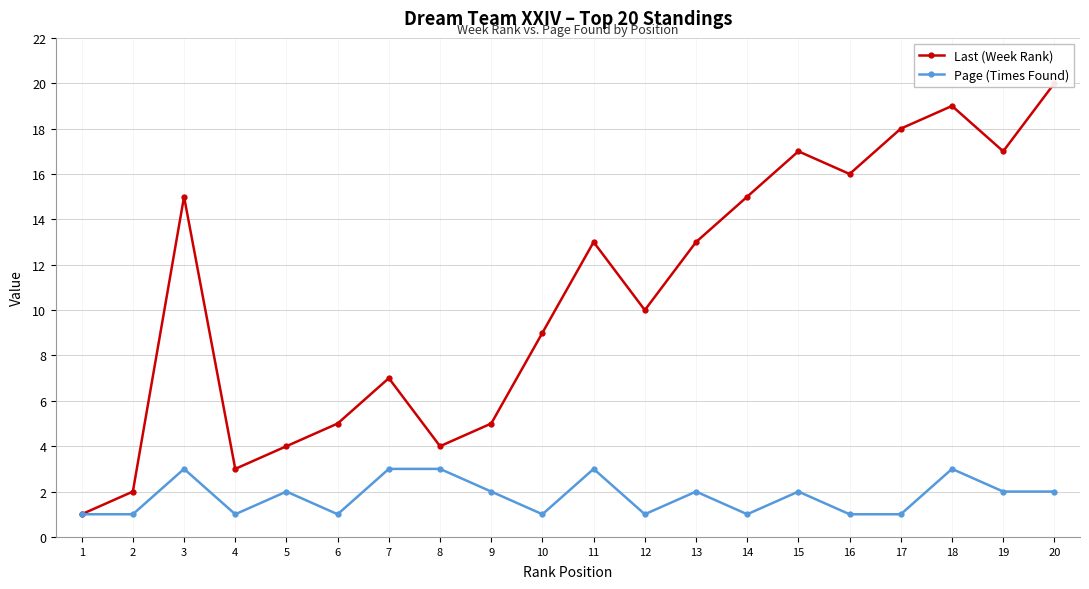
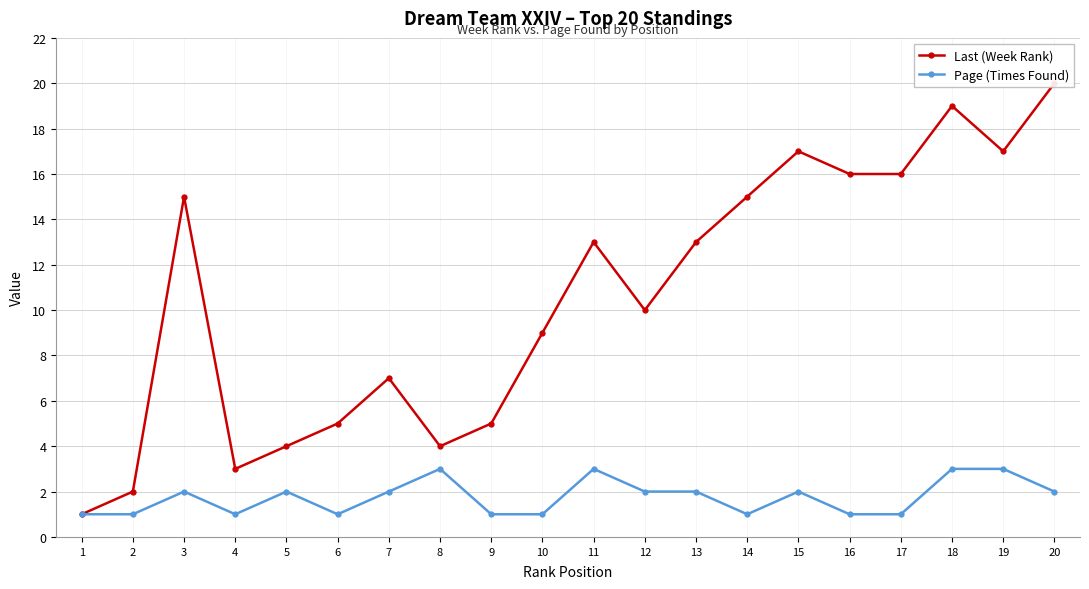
  {
    "Last (Week Rank)": {
      "2": 2,
      "3": 15,
      "4": 3,
      "5": 4,
      "6": 5,
      "7": 7,
      "8": 4,
      "9": 5,
      "10": 9,
      "11": 13,
      "12": 10,
      "13": 13,
      "14": 15,
      "15": 17,
      "16": 16,
-     "17": 18,
+     "17": 16,
      "18": 19,
      "19": 17
    },
    "Page (Times Found)": {
      "2": 1,
-     "3": 3,
+     "3": 2,
      "4": 1,
      "5": 2,
      "6": 1,
-     "7": 3,
+     "7": 2,
      "8": 3,
-     "9": 2,
+     "9": 1,
      "10": 1,
      "11": 3,
-     "12": 1,
+     "12": 2,
      "13": 2,
      "14": 1,
      "15": 2,
      "16": 1,
      "17": 1,
      "18": 3,
-     "19": 2,
+     "19": 3,
      "20": 2
    }
  }
